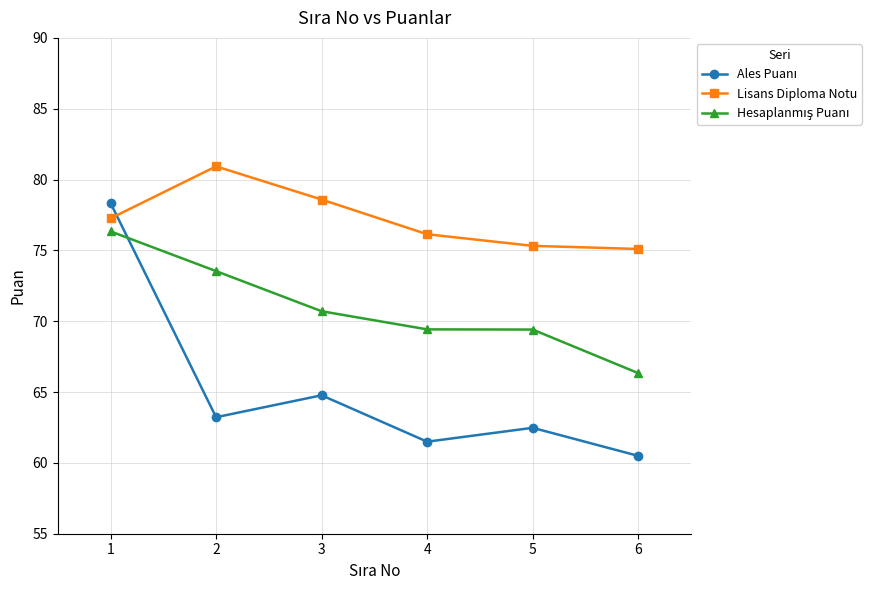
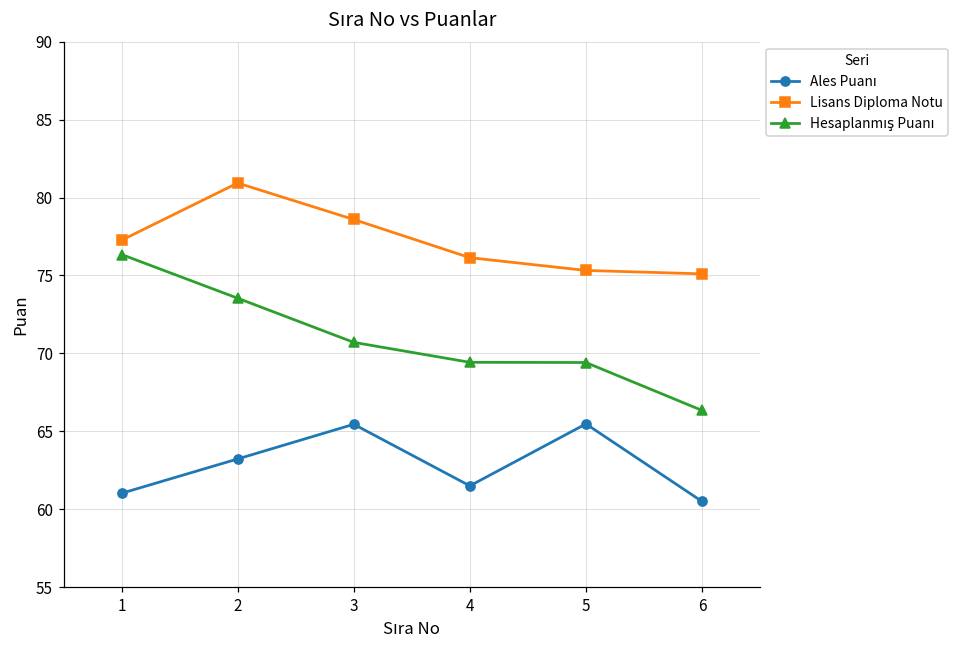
  {
    "Ales Puanı": {
-     "1": 78.3,
+     "1": 61.0,
      "2": 63.2,
-     "3": 64.8,
+     "3": 65.4,
      "4": 61.5,
-     "5": 62.5,
+     "5": 65.5,
      "6": 60.5
    },
    "Lisans Diploma Notu": {
      "1": 77.3,
      "2": 80.9,
      "3": 78.6,
      "4": 76.1,
      "5": 75.3,
      "6": 75.1
    },
    "Hesaplanmış Puanı": {
      "1": 76.3,
      "2": 73.5,
      "3": 70.7,
      "4": 69.4,
      "5": 69.4,
      "6": 66.3
    }
  }
